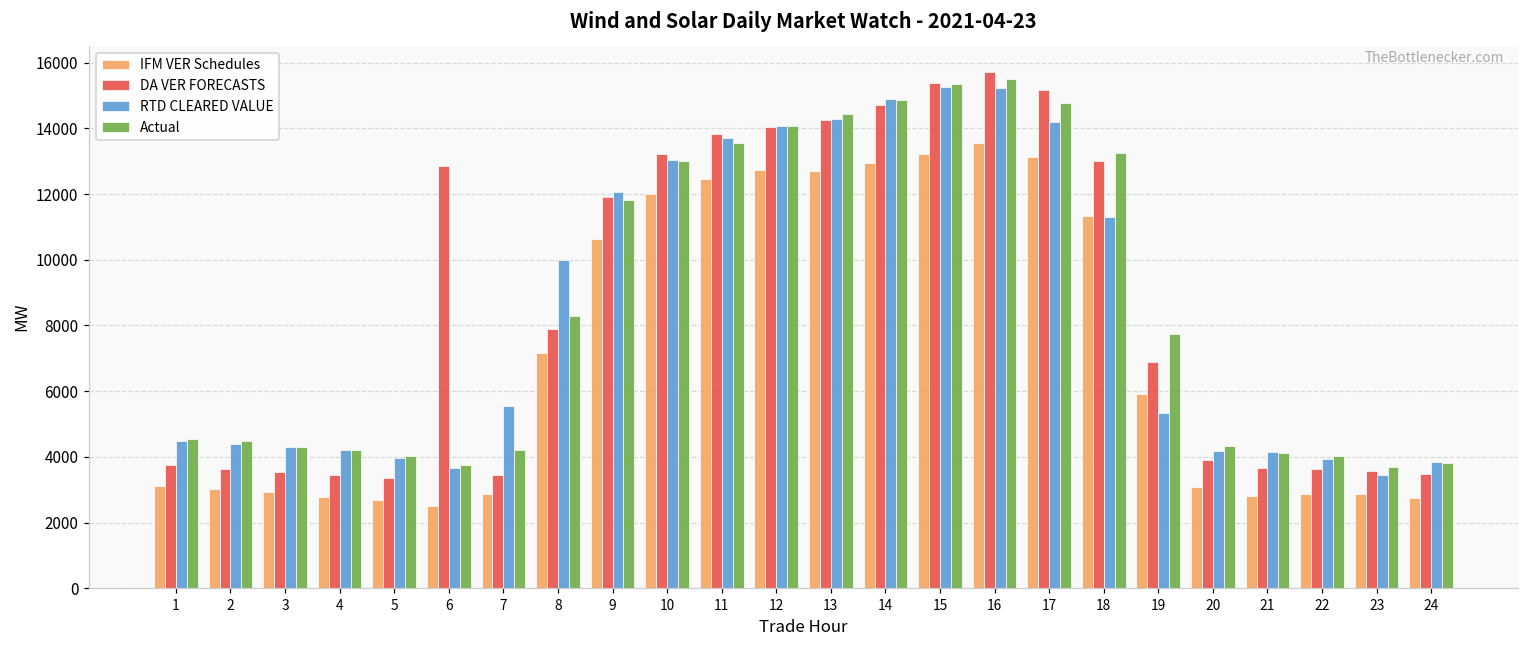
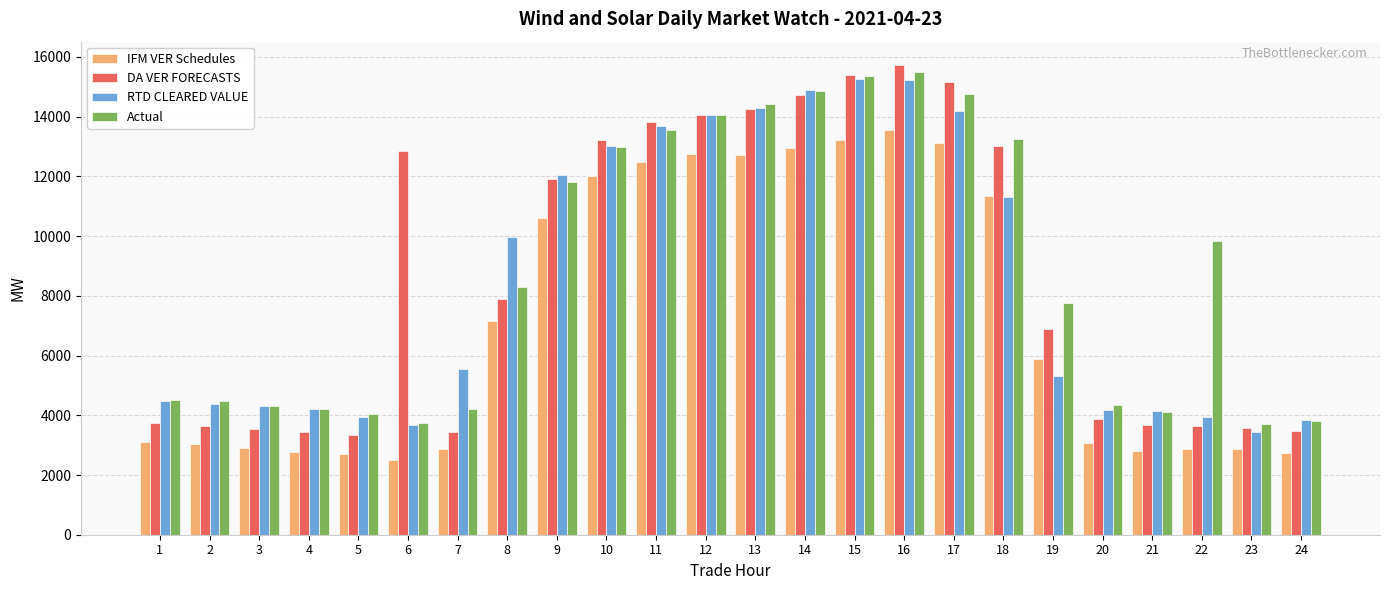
  {
    "IFM VER Schedules": {
      "1": 3100,
      "2": 3000,
      "3": 2900,
      "4": 2800,
      "5": 2700,
      "6": 2500,
      "7": 2900,
      "8": 7200,
      "9": 10600,
      "10": 12000,
      "11": 12500,
      "12": 12700,
      "13": 12700,
      "14": 13000,
      "15": 13200,
      "16": 13600,
      "17": 13100,
      "18": 11300,
      "19": 5900,
      "20": 3100,
      "21": 2800,
      "22": 2900,
      "23": 2900,
      "24": 2700
    },
    "DA VER FORECASTS": {
      "1": 3800,
      "2": 3600,
      "3": 3500,
      "4": 3400,
      "5": 3300,
      "6": 12900,
      "7": 3400,
      "8": 7900,
      "9": 11900,
      "10": 13200,
      "11": 13800,
      "12": 14000,
      "13": 14300,
      "14": 14700,
      "15": 15400,
      "16": 15700,
      "17": 15200,
      "18": 13000,
      "19": 6900,
      "20": 3900,
      "21": 3700,
      "22": 3600,
      "23": 3600,
      "24": 3500
    },
    "RTD CLEARED VALUE": {
      "1": 4500,
      "2": 4400,
      "3": 4300,
      "4": 4200,
      "5": 4000,
      "6": 3700,
      "7": 5500,
      "8": 10000,
      "9": 12100,
      "10": 13000,
      "11": 13700,
      "12": 14100,
      "13": 14300,
      "14": 14900,
      "15": 15300,
      "16": 15200,
      "17": 14200,
      "18": 11300,
      "19": 5300,
      "20": 4200,
      "21": 4100,
      "22": 3900,
      "23": 3400,
      "24": 3800
    },
    "Actual": {
      "1": 4500,
      "2": 4500,
      "3": 4300,
      "4": 4200,
      "5": 4000,
      "6": 3700,
      "7": 4200,
      "8": 8300,
      "9": 11800,
      "10": 13000,
      "11": 13500,
      "12": 14100,
      "13": 14400,
      "14": 14800,
      "15": 15400,
      "16": 15500,
      "17": 14800,
      "18": 13200,
      "19": 7800,
      "20": 4300,
      "21": 4100,
-     "22": 4000,
+     "22": 9900,
      "23": 3700,
      "24": 3800
    }
  }
